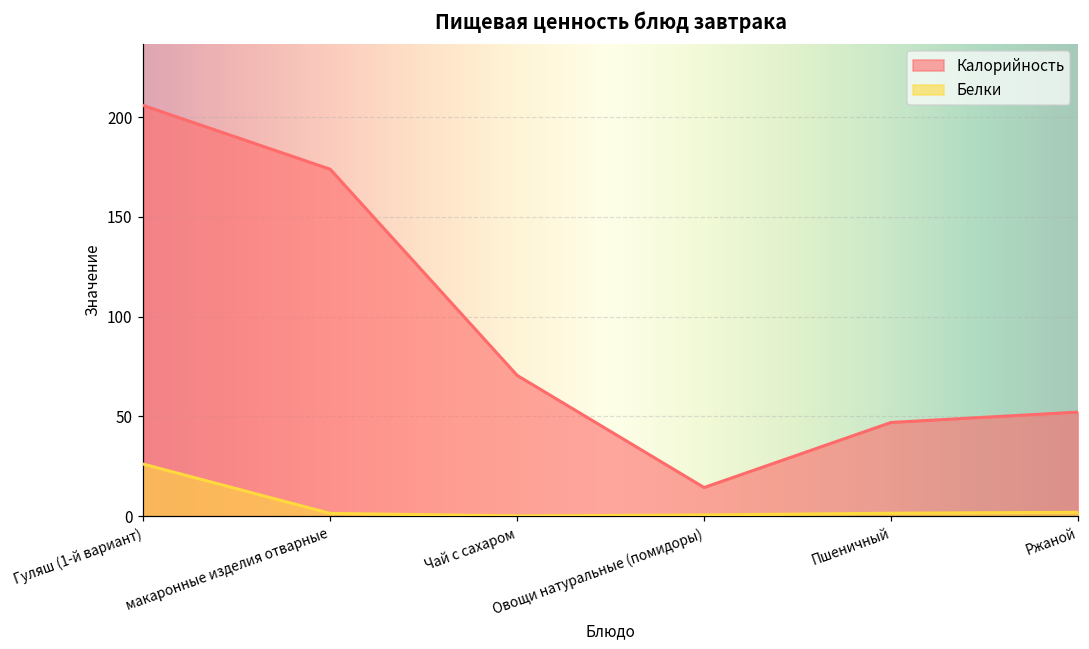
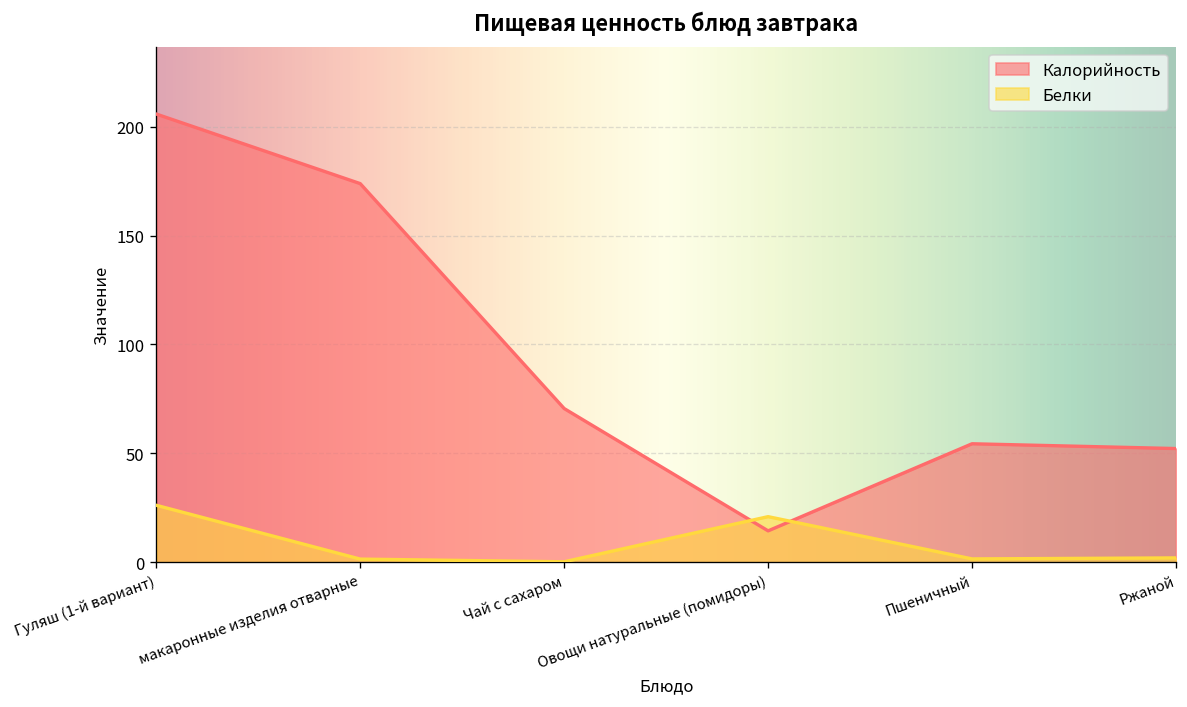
  {
    "Калорийность": {
      "Гуляш (1-й вариант)": 206,
      "макаронные изделия отварные": 174,
      "Чай с сахаром": 71,
      "Овощи натуральные (помидоры)": 14,
-     "Пшеничный": 47,
+     "Пшеничный": 54,
      "Ржаной": 52
    },
    "Белки": {
      "Гуляш (1-й вариант)": 26,
      "макаронные изделия отварные": 1,
      "Чай с сахаром": 0,
-     "Овощи натуральные (помидоры)": 1,
+     "Овощи натуральные (помидоры)": 21,
      "Пшеничный": 2,
      "Ржаной": 2
    }
  }
